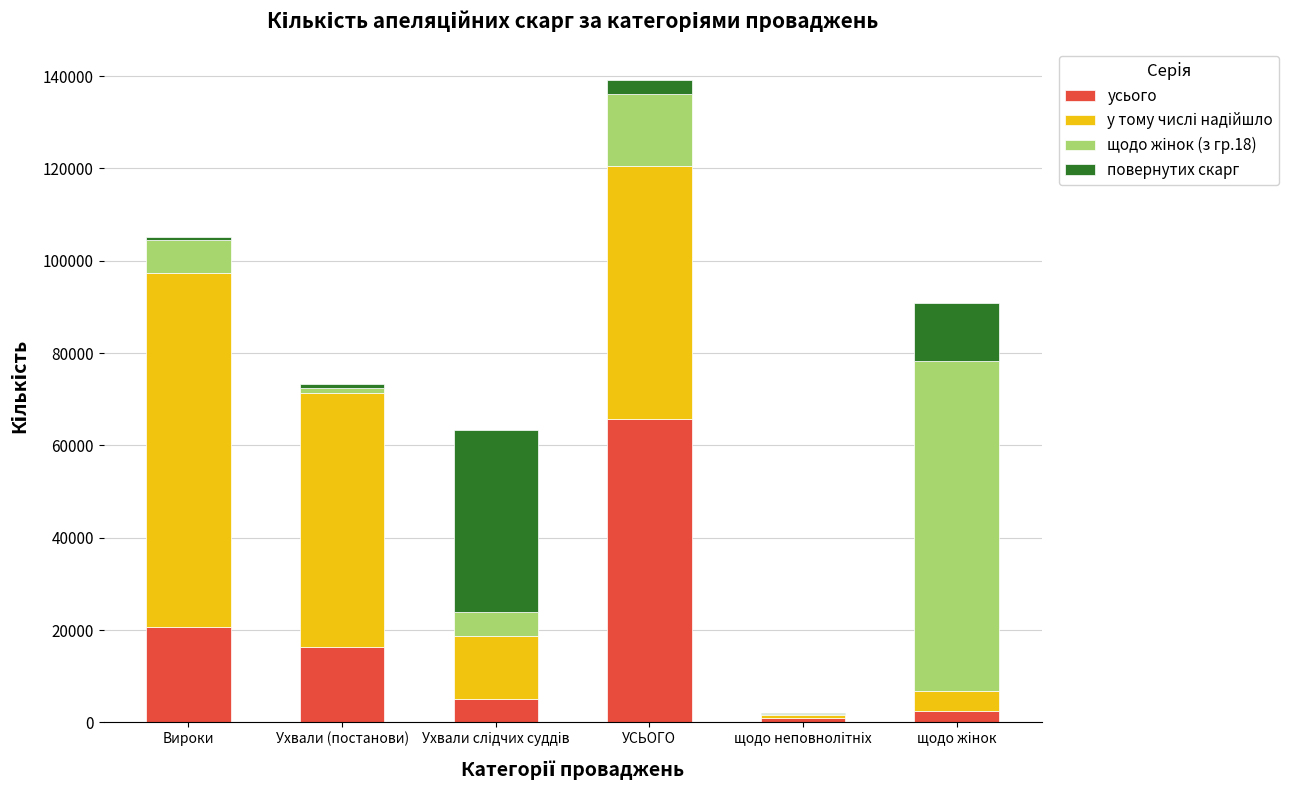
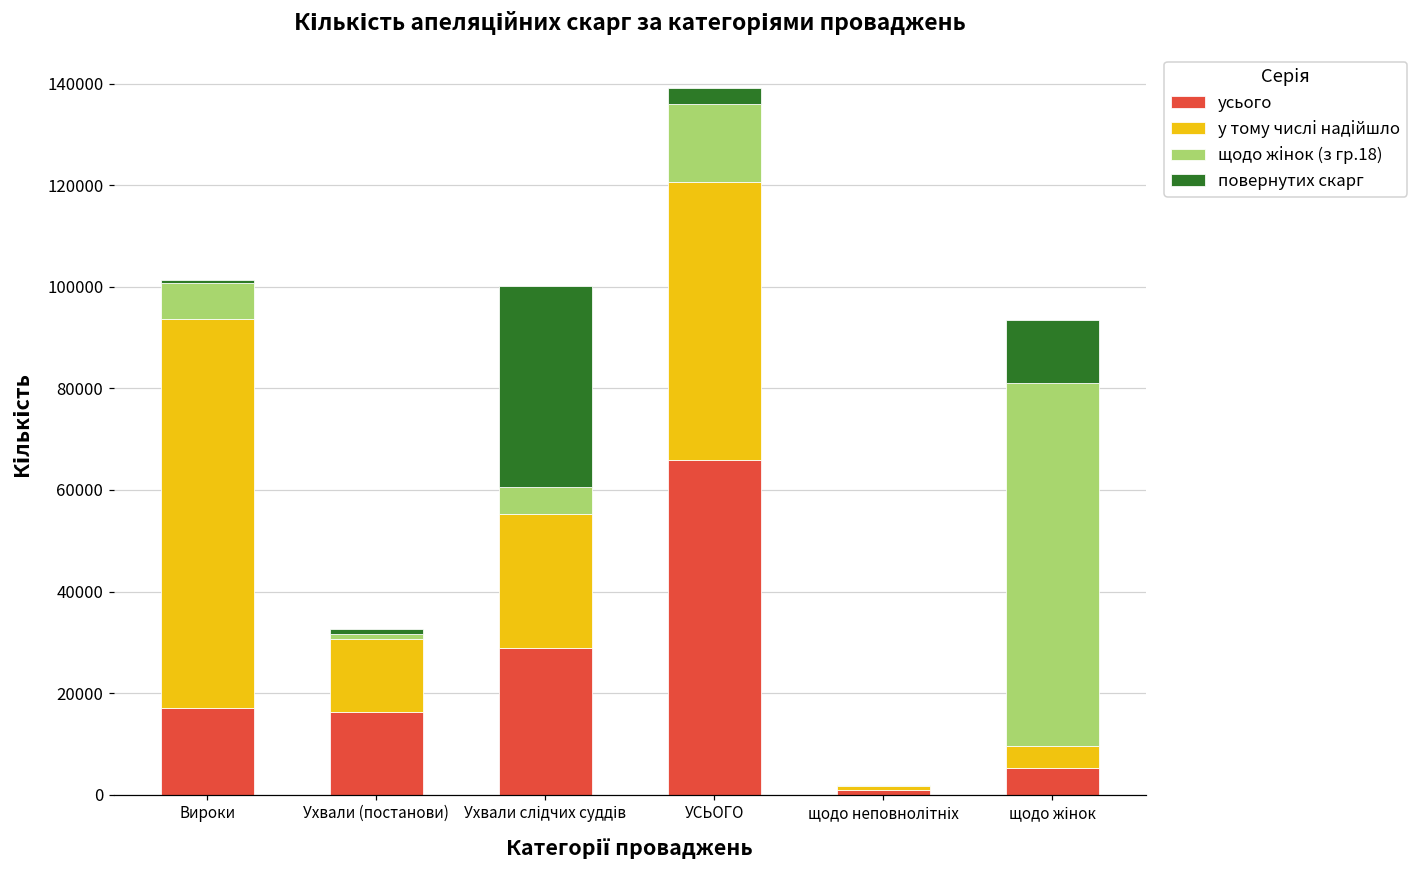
  {
    "усього": {
-     "Вироки": 21000,
+     "Вироки": 17000,
      "Ухвали (постанови)": 16000,
-     "Ухвали слідчих суддів": 5000,
+     "Ухвали слідчих суддів": 29000,
      "УСЬОГО": 66000,
      "щодо неповнолітніх": 1000,
-     "щодо жінок": 3000
+     "щодо жінок": 5000
    },
    "у тому числі надійшло": {
      "Вироки": 77000,
-     "Ухвали (постанови)": 55000,
-     "Ухвали слідчих суддів": 14000,
+     "Ухвали (постанови)": 14000,
+     "Ухвали слідчих суддів": 27000,
      "УСЬОГО": 55000,
      "щодо неповнолітніх": 1000,
      "щодо жінок": 4000
    },
    "щодо жінок (з гр.18)": {
      "Вироки": 7000,
      "Ухвали (постанови)": 1000,
      "Ухвали слідчих суддів": 5000,
      "УСЬОГО": 15000,
      "щодо жінок": 72000
    },
    "повернутих скарг": {
      "Вироки": 1000,
      "Ухвали (постанови)": 1000,
      "Ухвали слідчих суддів": 40000,
      "УСЬОГО": 3000,
      "щодо жінок": 12000
    }
  }
